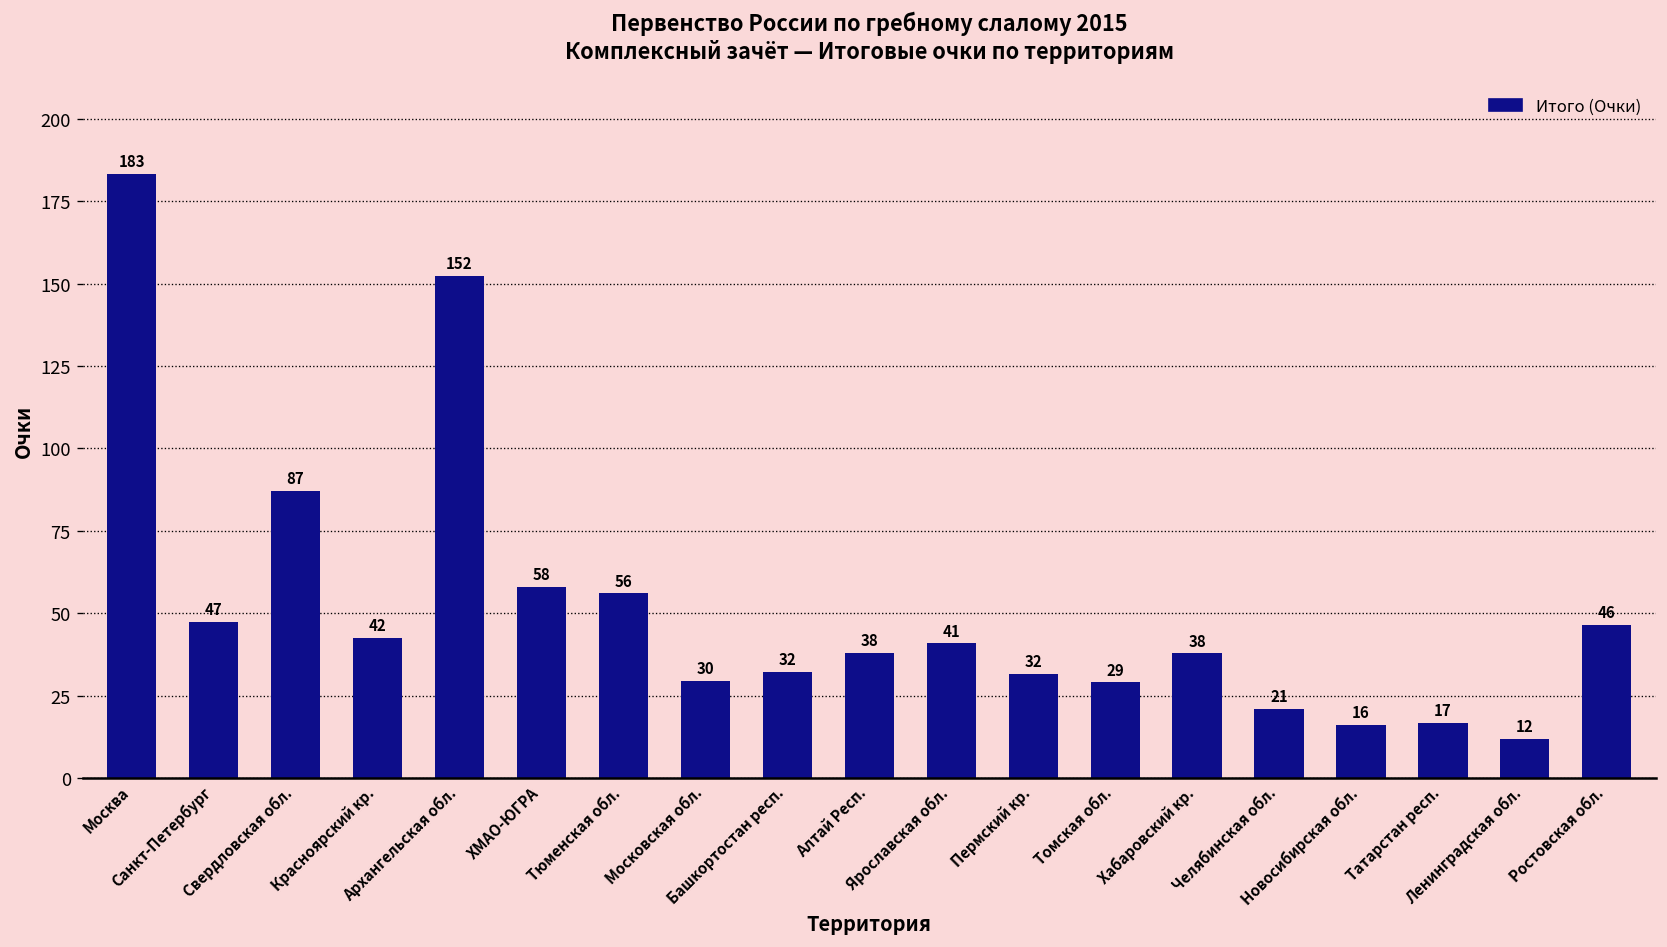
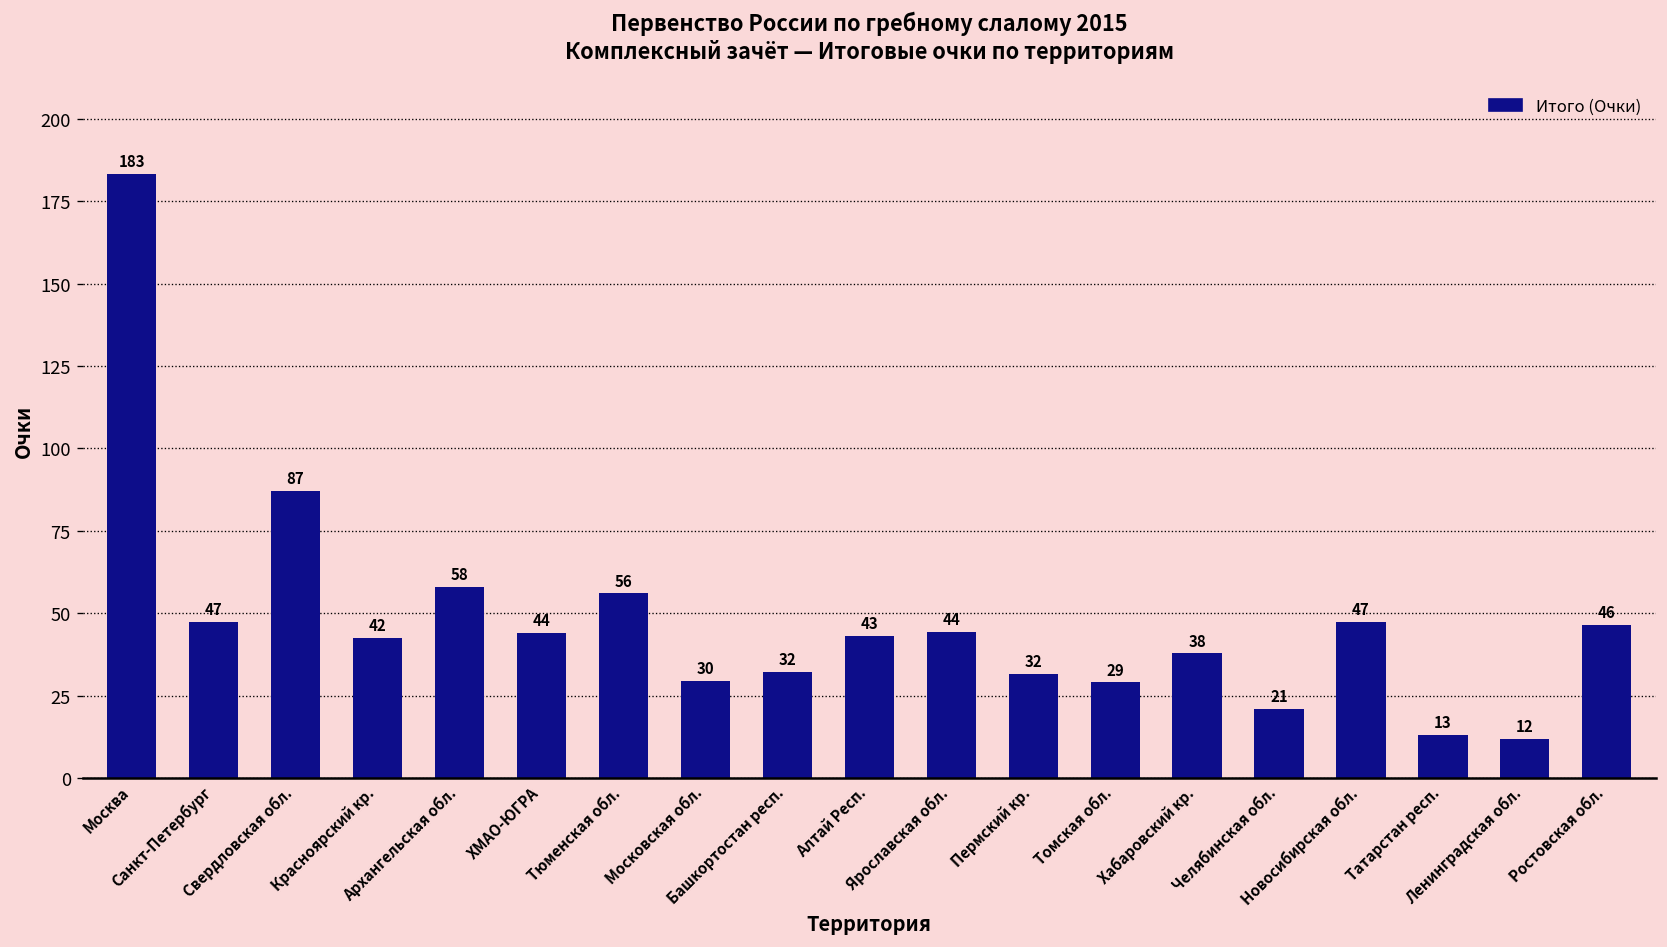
  {
    "Москва": 183,
    "Санкт-Петербург": 47,
    "Свердловская обл.": 87,
    "Красноярский кр.": 42,
-   "Архангельская обл.": 152,
-   "ХМАО-ЮГРА": 58,
+   "Архангельская обл.": 58,
+   "ХМАО-ЮГРА": 44,
    "Тюменская обл.": 56,
    "Московская обл.": 30,
    "Башкортостан респ.": 32,
-   "Алтай Респ.": 38,
-   "Ярославская обл.": 41,
+   "Алтай Респ.": 43,
+   "Ярославская обл.": 44,
    "Пермский кр.": 32,
    "Томская обл.": 29,
    "Хабаровский кр.": 38,
    "Челябинская обл.": 21,
-   "Новосибирская обл.": 16,
-   "Татарстан респ.": 17,
+   "Новосибирская обл.": 47,
+   "Татарстан респ.": 13,
    "Ленинградская обл.": 12,
    "Ростовская обл.": 46
  }
